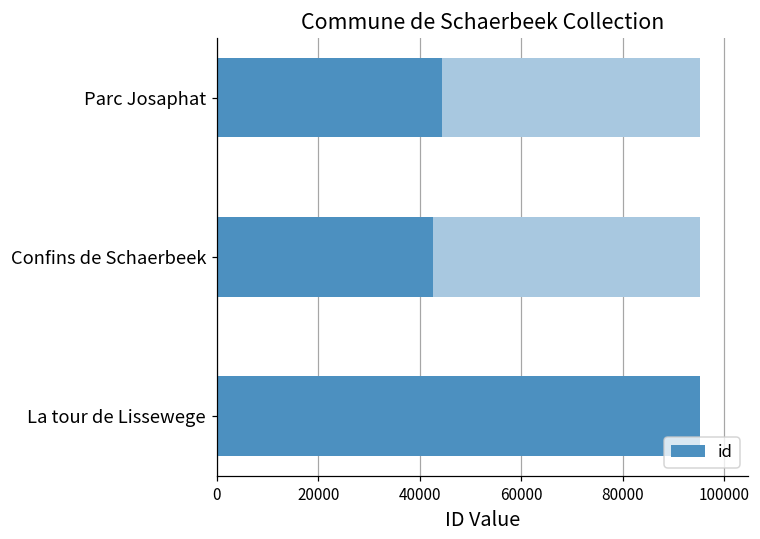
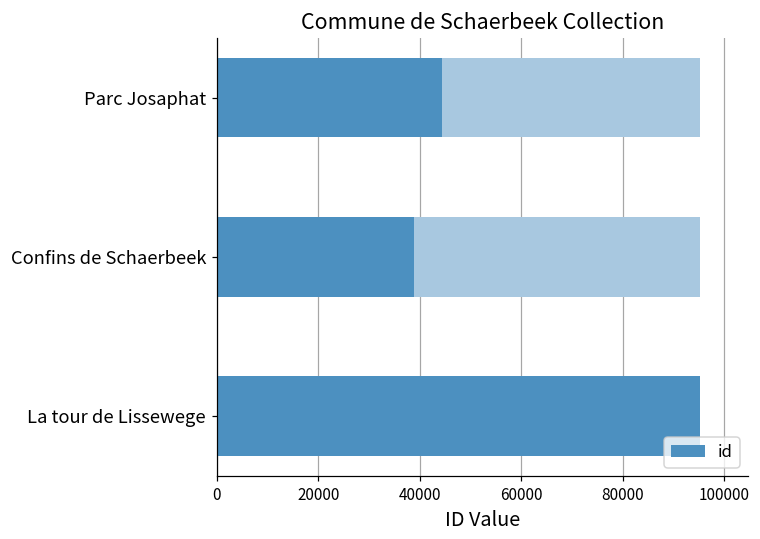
  {
    "id": {
-     "Confins de Schaerbeek": 43000,
+     "Confins de Schaerbeek": 39000,
      "La tour de Lissewege": 95000
    }
  }
